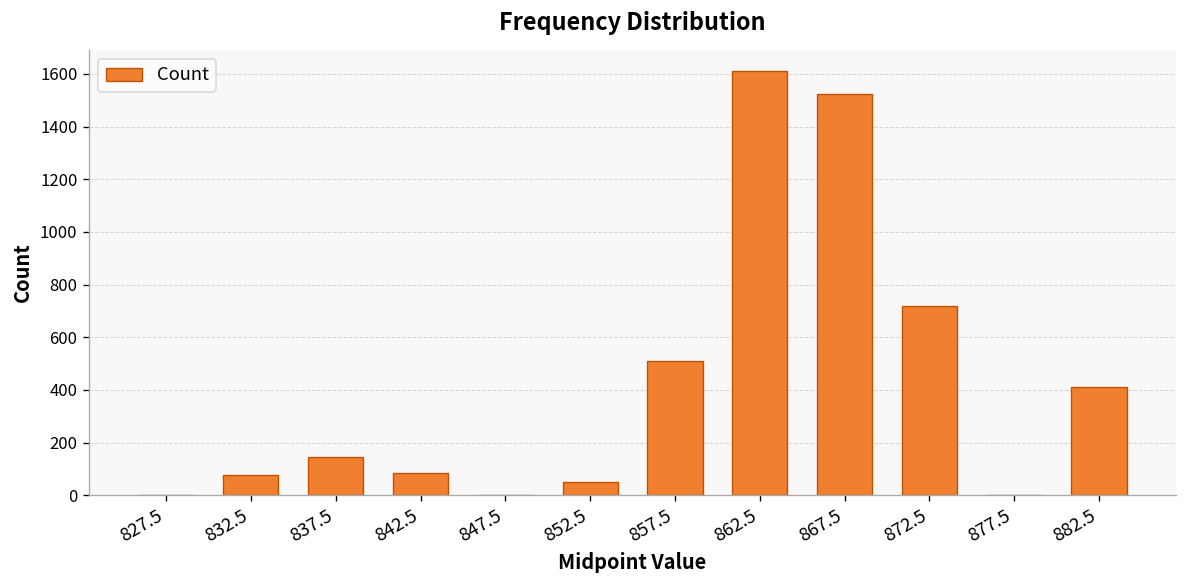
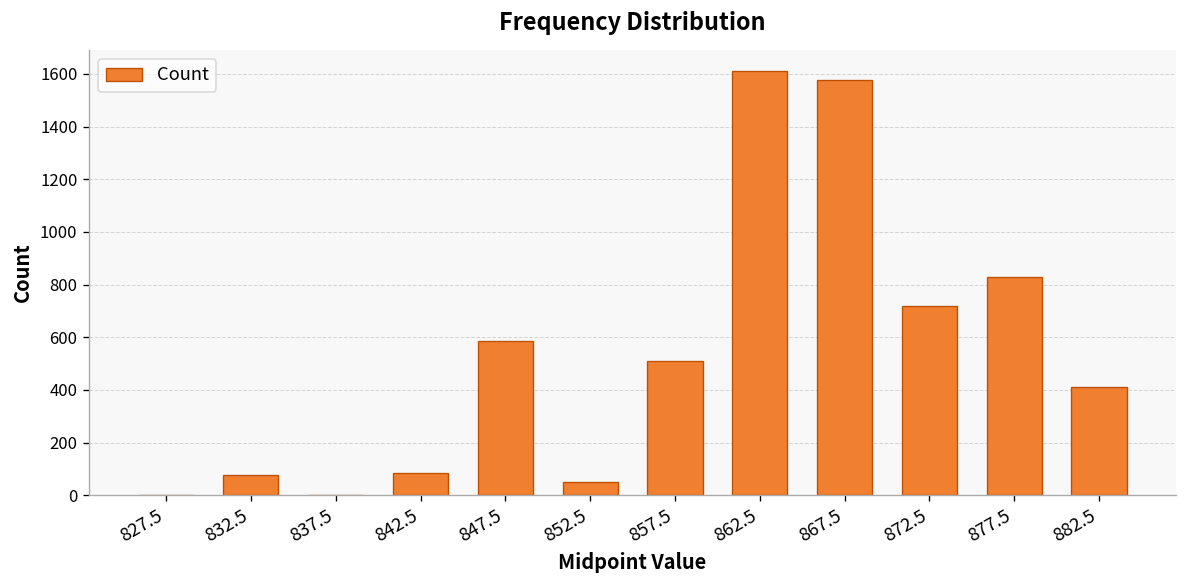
  {
    "827.5": 0,
    "832.5": 80,
-   "837.5": 150,
+   "837.5": 0,
    "842.5": 90,
-   "847.5": 0,
+   "847.5": 590,
    "852.5": 50,
    "857.5": 510,
    "862.5": 1610,
-   "867.5": 1520,
+   "867.5": 1580,
    "872.5": 720,
-   "877.5": 0,
+   "877.5": 830,
    "882.5": 410
  }
